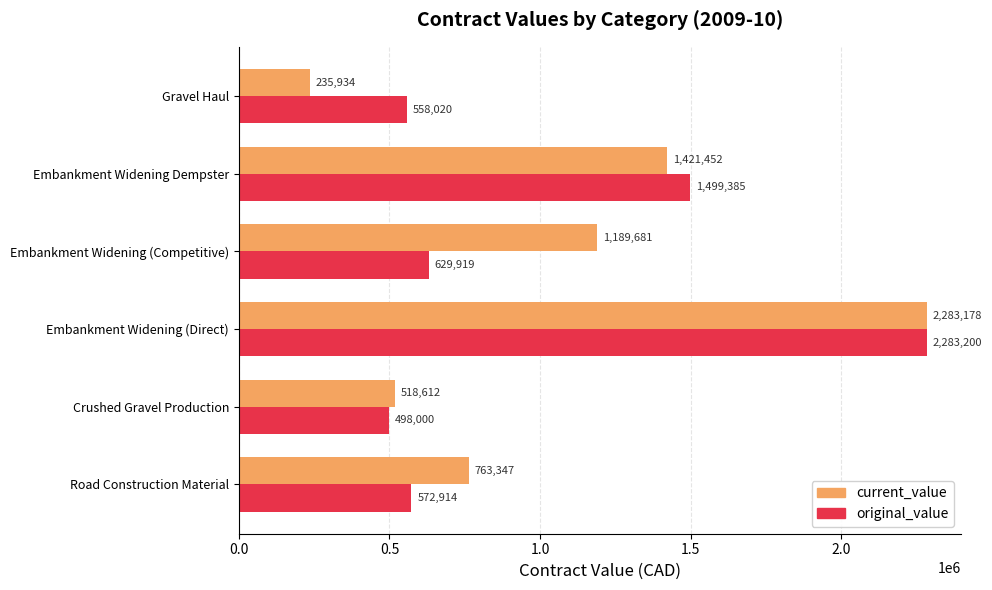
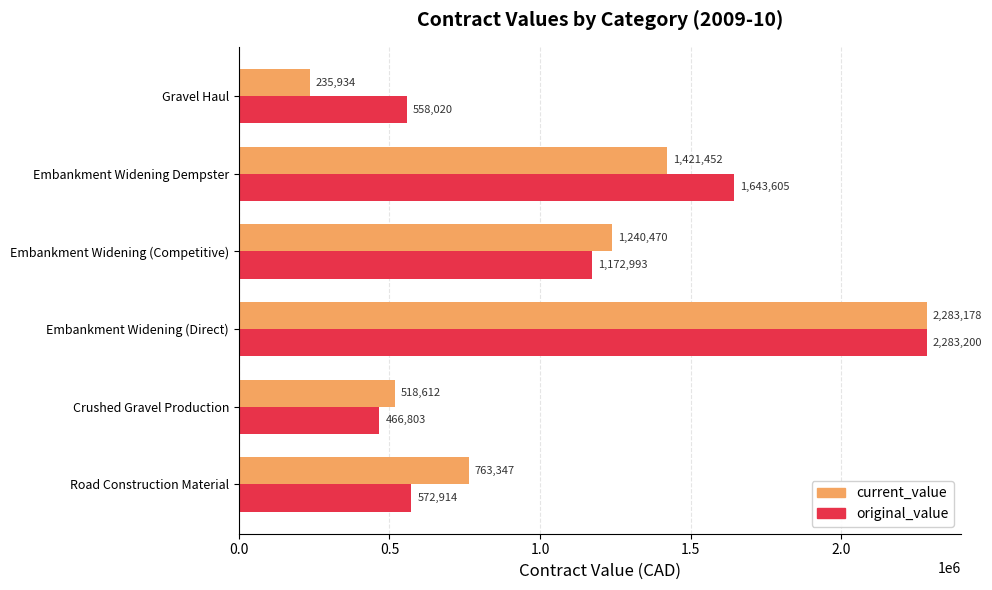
  {
    "current_value": {
      "Gravel Haul": "235,934",
      "Embankment Widening Dempster": "1,421,452",
-     "Embankment Widening (Competitive)": "1,189,681",
+     "Embankment Widening (Competitive)": "1,240,470",
      "Embankment Widening (Direct)": "2,283,178",
      "Crushed Gravel Production": "518,612",
      "Road Construction Material": "763,347"
    },
    "original_value": {
      "Gravel Haul": "558,020",
-     "Embankment Widening Dempster": "1,499,385",
-     "Embankment Widening (Competitive)": "629,919",
+     "Embankment Widening Dempster": "1,643,605",
+     "Embankment Widening (Competitive)": "1,172,993",
      "Embankment Widening (Direct)": "2,283,200",
-     "Crushed Gravel Production": "498,000",
+     "Crushed Gravel Production": "466,803",
      "Road Construction Material": "572,914"
    }
  }
